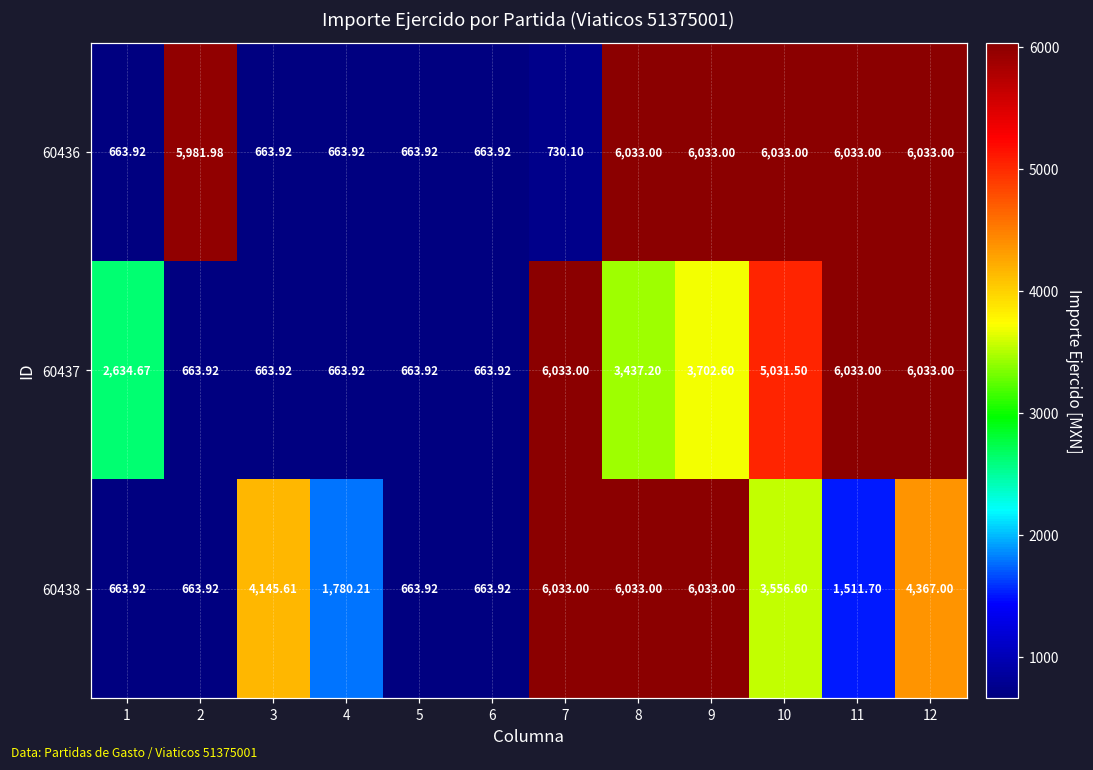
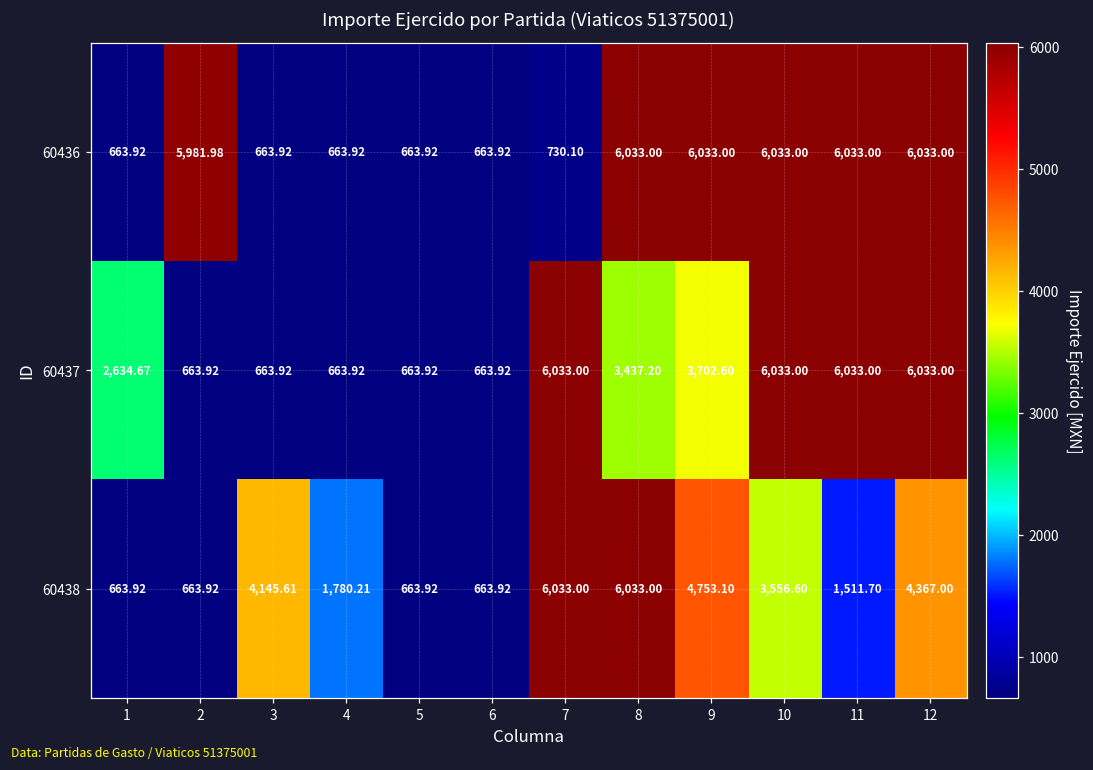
  {
    "60436": {
      "1": "663.92",
      "2": "5,981.98",
      "3": "663.92",
      "4": "663.92",
      "5": "663.92",
      "6": "663.92",
      "7": "730.10",
      "8": "6,033.00",
      "9": "6,033.00",
      "10": "6,033.00",
      "11": "6,033.00",
      "12": "6,033.00"
    },
    "60437": {
      "1": "2,634.67",
      "2": "663.92",
      "3": "663.92",
      "4": "663.92",
      "5": "663.92",
      "6": "663.92",
      "7": "6,033.00",
      "8": "3,437.20",
      "9": "3,702.60",
-     "10": "5,031.50",
+     "10": "6,033.00",
      "11": "6,033.00",
      "12": "6,033.00"
    },
    "60438": {
      "1": "663.92",
      "2": "663.92",
      "3": "4,145.61",
      "4": "1,780.21",
      "5": "663.92",
      "6": "663.92",
      "7": "6,033.00",
      "8": "6,033.00",
-     "9": "6,033.00",
+     "9": "4,753.10",
      "10": "3,556.60",
      "11": "1,511.70",
      "12": "4,367.00"
    }
  }
